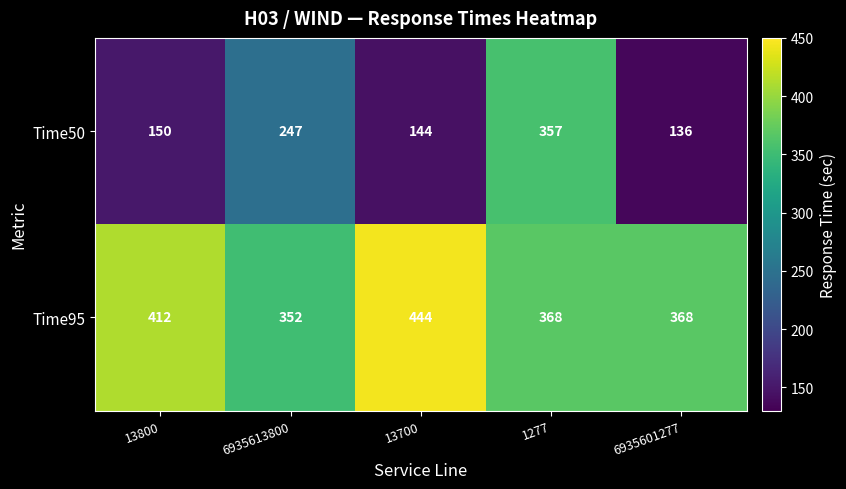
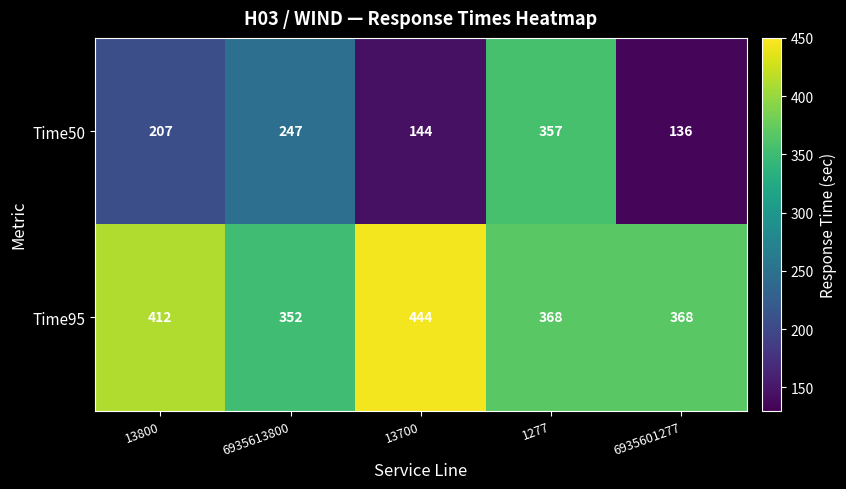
  {
    "Time50": {
-     "13800": 150,
+     "13800": 207,
      "6935613800": 247,
      "13700": 144,
      "1277": 357,
      "6935601277": 136
    },
    "Time95": {
      "13800": 412,
      "6935613800": 352,
      "13700": 444,
      "1277": 368,
      "6935601277": 368
    }
  }
